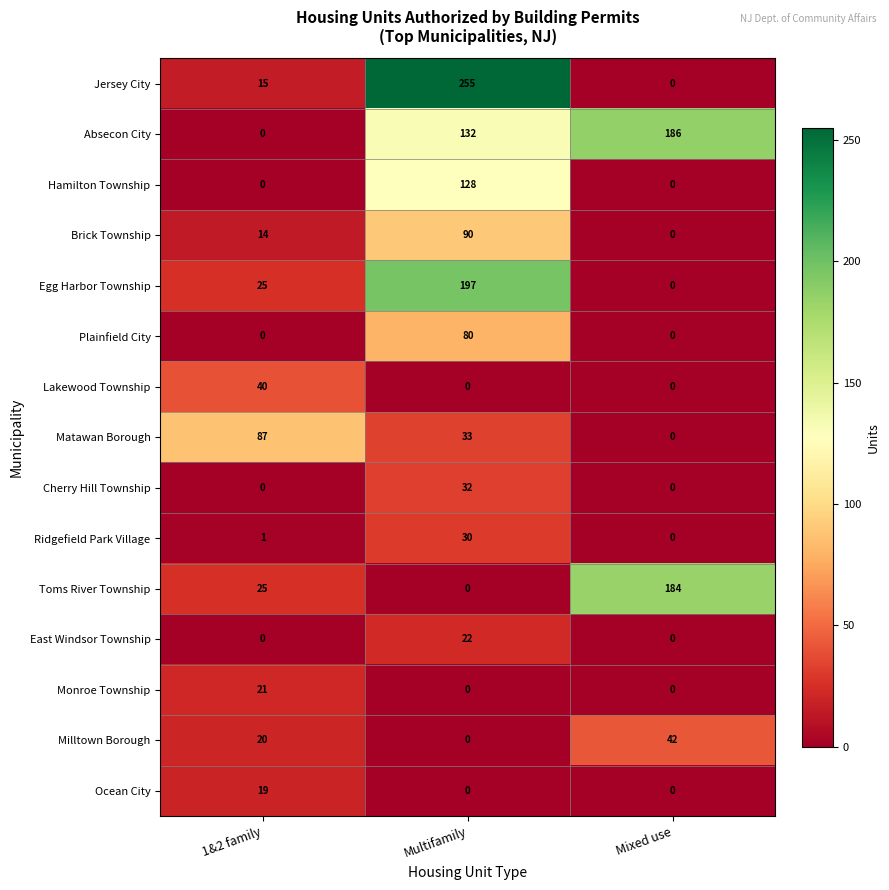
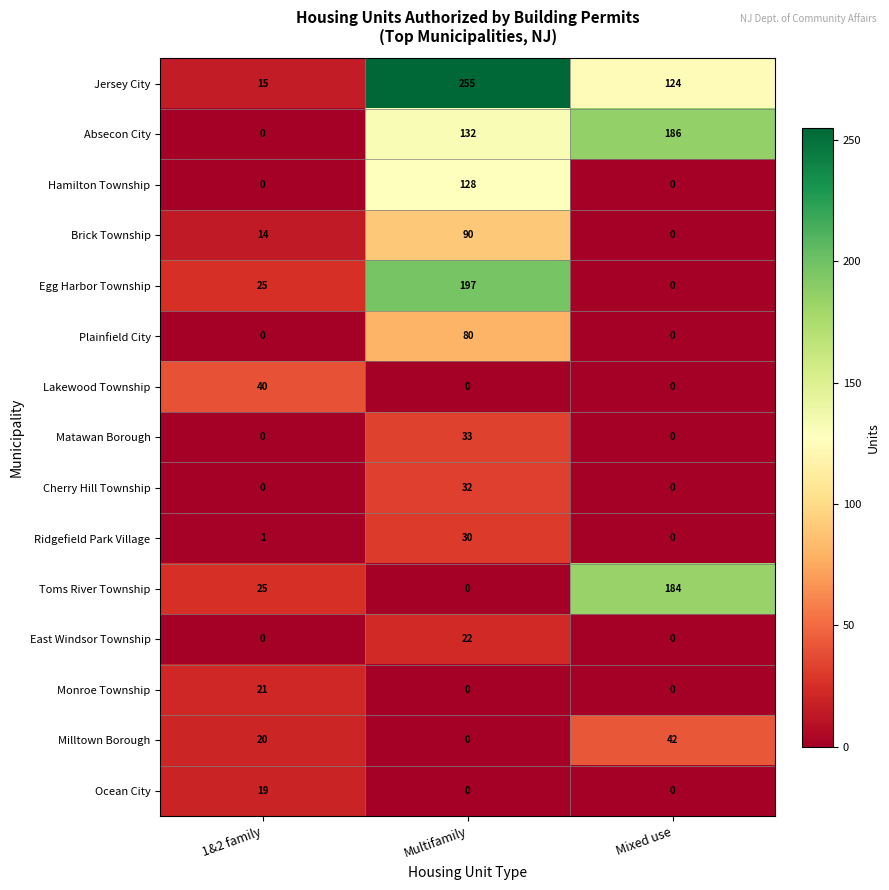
  {
    "Jersey City": {
      "1&2 family": 15,
      "Multifamily": 255,
-     "Mixed use": 0
+     "Mixed use": 124
    },
    "Absecon City": {
      "1&2 family": 0,
      "Multifamily": 132,
      "Mixed use": 186
    },
    "Hamilton Township": {
      "1&2 family": 0,
      "Multifamily": 128,
      "Mixed use": 0
    },
    "Brick Township": {
      "1&2 family": 14,
      "Multifamily": 90,
      "Mixed use": 0
    },
    "Egg Harbor Township": {
      "1&2 family": 25,
      "Multifamily": 197,
      "Mixed use": 0
    },
    "Plainfield City": {
      "1&2 family": 0,
      "Multifamily": 80,
      "Mixed use": 0
    },
    "Lakewood Township": {
      "1&2 family": 40,
      "Multifamily": 0,
      "Mixed use": 0
    },
    "Matawan Borough": {
-     "1&2 family": 87,
+     "1&2 family": 0,
      "Multifamily": 33,
      "Mixed use": 0
    },
    "Cherry Hill Township": {
      "1&2 family": 0,
      "Multifamily": 32,
      "Mixed use": 0
    },
    "Ridgefield Park Village": {
      "1&2 family": 1,
      "Multifamily": 30,
      "Mixed use": 0
    },
    "Toms River Township": {
      "1&2 family": 25,
      "Multifamily": 0,
      "Mixed use": 184
    },
    "East Windsor Township": {
      "1&2 family": 0,
      "Multifamily": 22,
      "Mixed use": 0
    },
    "Monroe Township": {
      "1&2 family": 21,
      "Multifamily": 0,
      "Mixed use": 0
    },
    "Milltown Borough": {
      "1&2 family": 20,
      "Multifamily": 0,
      "Mixed use": 42
    },
    "Ocean City": {
      "1&2 family": 19,
      "Multifamily": 0,
      "Mixed use": 0
    }
  }
